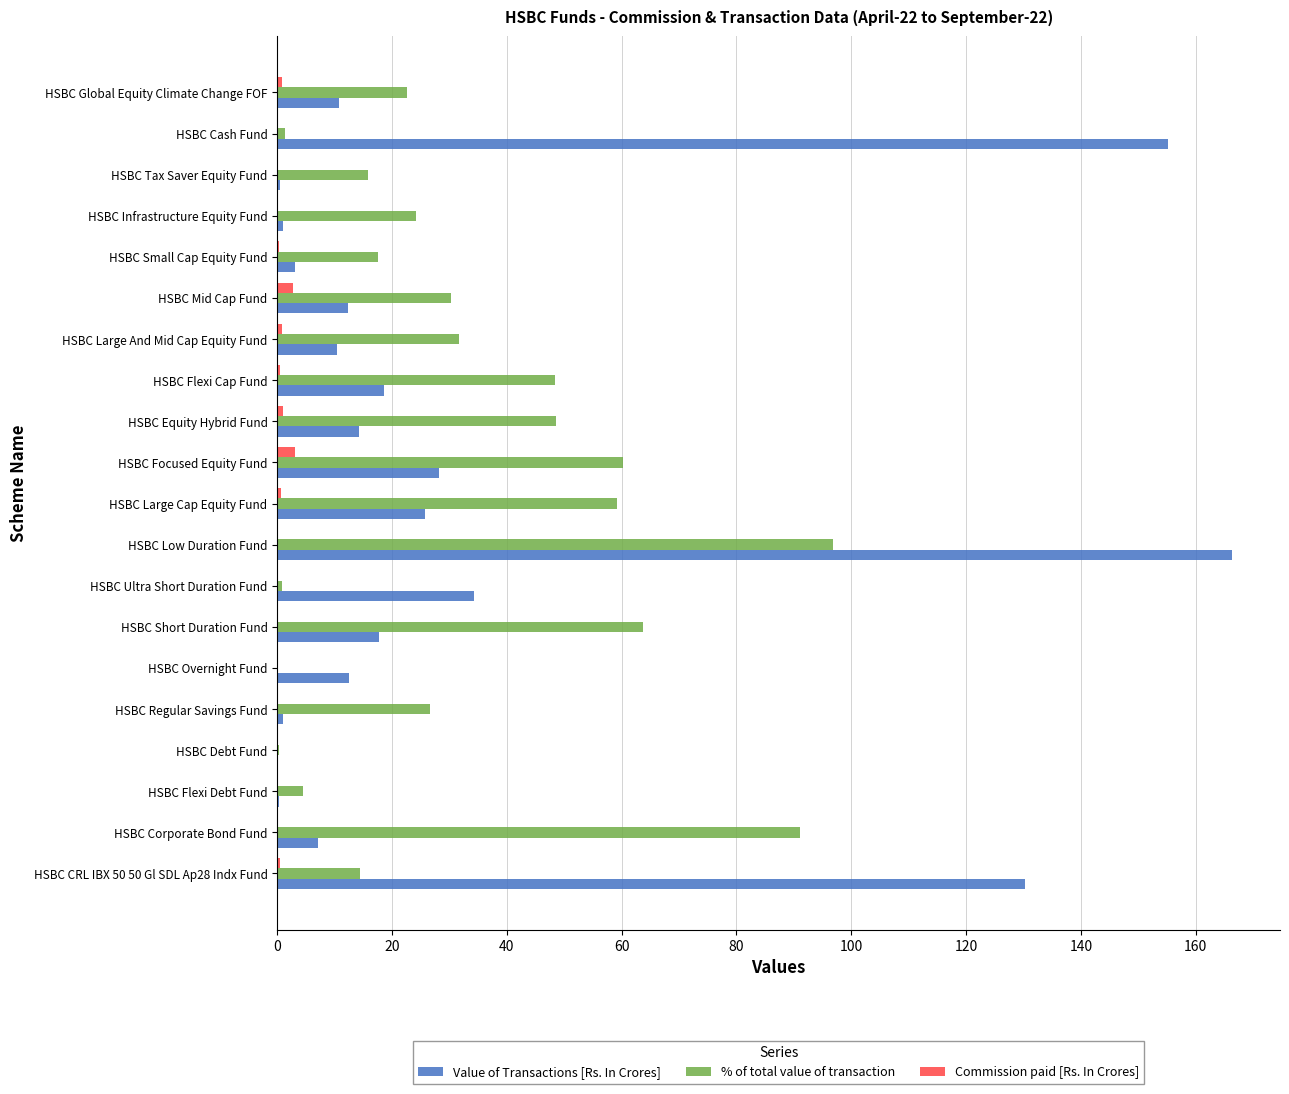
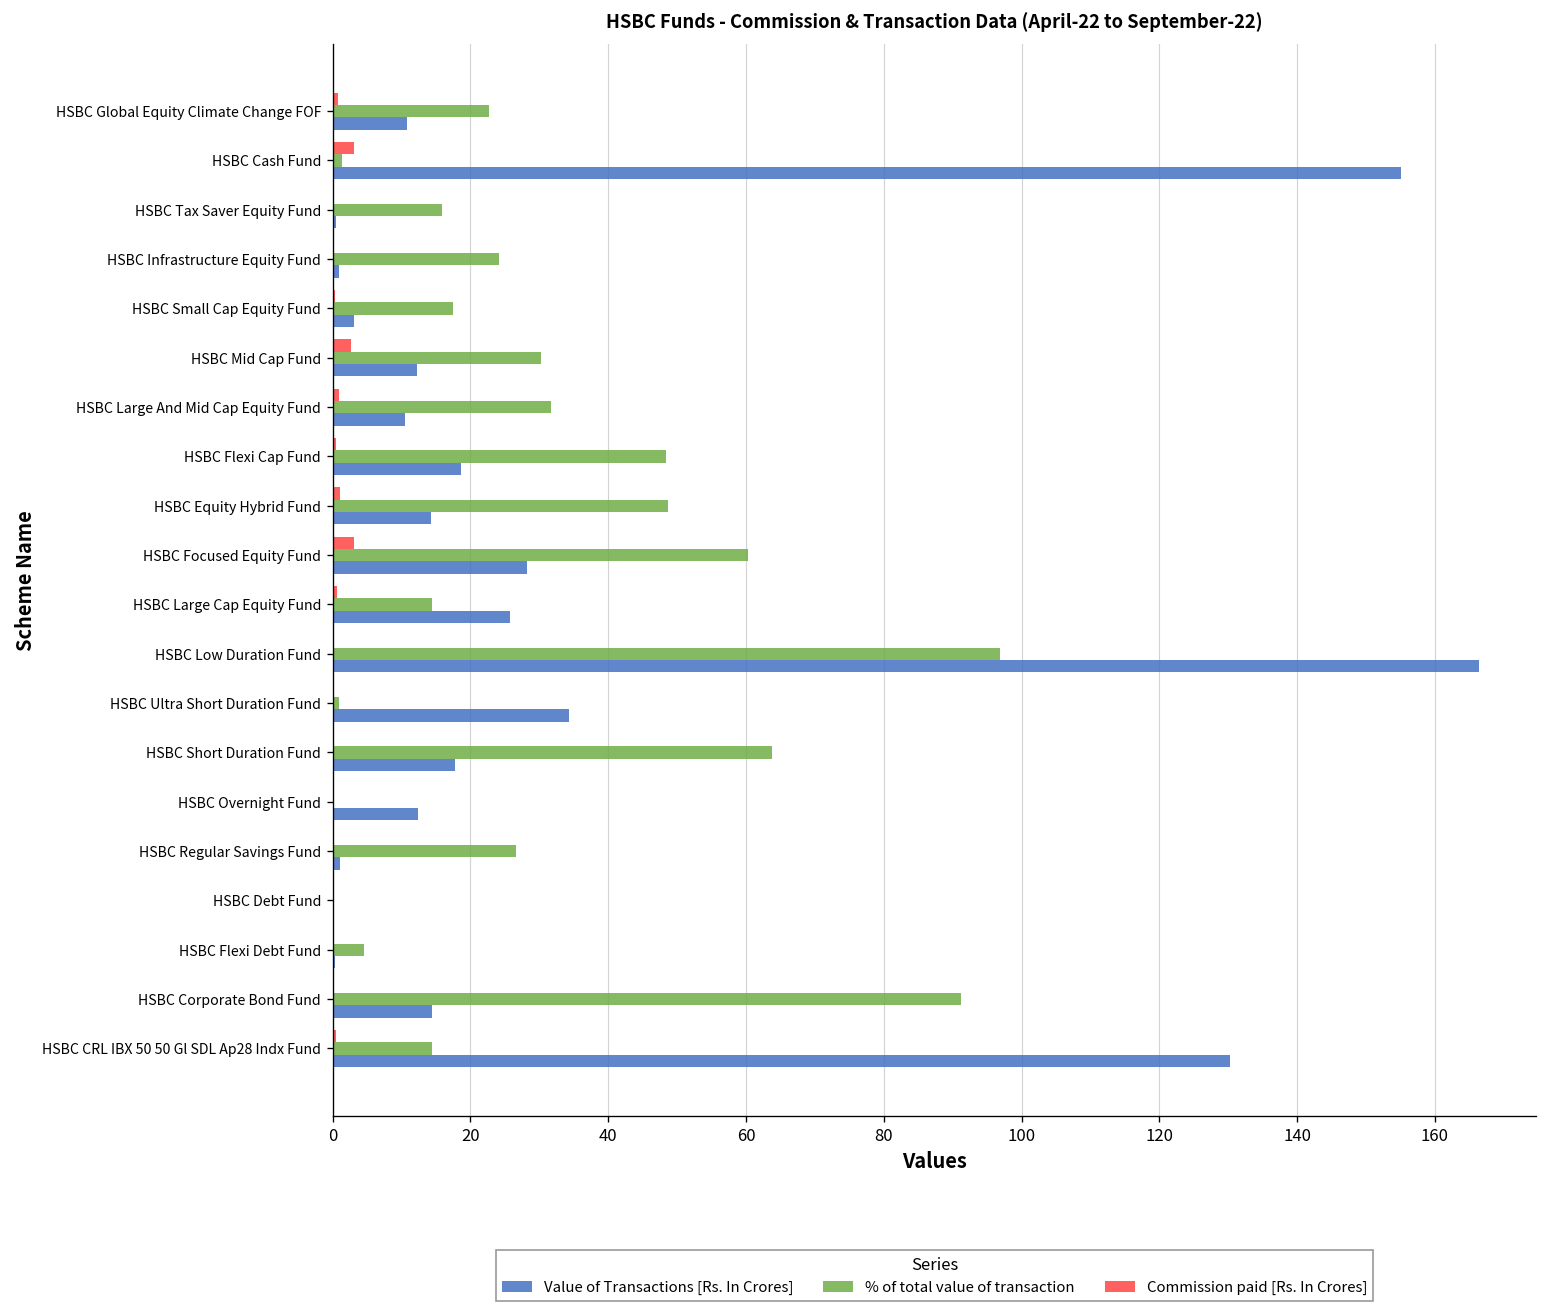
  {
    "Value of Transactions [Rs. In Crores]": {
      "HSBC Global Equity Climate Change FOF": 11,
      "HSBC Cash Fund": 155,
      "HSBC Tax Saver Equity Fund": 0,
      "HSBC Infrastructure Equity Fund": 1,
      "HSBC Small Cap Equity Fund": 3,
      "HSBC Mid Cap Fund": 12,
      "HSBC Large And Mid Cap Equity Fund": 10,
      "HSBC Flexi Cap Fund": 19,
      "HSBC Equity Hybrid Fund": 14,
      "HSBC Focused Equity Fund": 28,
      "HSBC Large Cap Equity Fund": 26,
      "HSBC Low Duration Fund": 166,
      "HSBC Ultra Short Duration Fund": 34,
      "HSBC Short Duration Fund": 18,
      "HSBC Overnight Fund": 12,
      "HSBC Regular Savings Fund": 1,
-     "HSBC Corporate Bond Fund": 7,
+     "HSBC Corporate Bond Fund": 14,
      "HSBC CRL IBX 50 50 Gl SDL Ap28 Indx Fund": 130
    },
    "% of total value of transaction": {
      "HSBC Global Equity Climate Change FOF": 23,
      "HSBC Cash Fund": 1,
      "HSBC Tax Saver Equity Fund": 16,
      "HSBC Infrastructure Equity Fund": 24,
      "HSBC Small Cap Equity Fund": 17,
      "HSBC Mid Cap Fund": 30,
      "HSBC Large And Mid Cap Equity Fund": 32,
      "HSBC Flexi Cap Fund": 48,
      "HSBC Equity Hybrid Fund": 49,
      "HSBC Focused Equity Fund": 60,
-     "HSBC Large Cap Equity Fund": 59,
+     "HSBC Large Cap Equity Fund": 14,
      "HSBC Low Duration Fund": 97,
      "HSBC Ultra Short Duration Fund": 1,
      "HSBC Short Duration Fund": 64,
      "HSBC Regular Savings Fund": 27,
      "HSBC Flexi Debt Fund": 5,
      "HSBC Corporate Bond Fund": 91,
      "HSBC CRL IBX 50 50 Gl SDL Ap28 Indx Fund": 14
    },
    "Commission paid [Rs. In Crores]": {
      "HSBC Global Equity Climate Change FOF": 1,
-     "HSBC Cash Fund": 0,
+     "HSBC Cash Fund": 3,
      "HSBC Mid Cap Fund": 3,
      "HSBC Large And Mid Cap Equity Fund": 1,
      "HSBC Flexi Cap Fund": 1,
      "HSBC Equity Hybrid Fund": 1,
      "HSBC Focused Equity Fund": 3,
      "HSBC Large Cap Equity Fund": 1,
      "HSBC CRL IBX 50 50 Gl SDL Ap28 Indx Fund": 1
    }
  }
